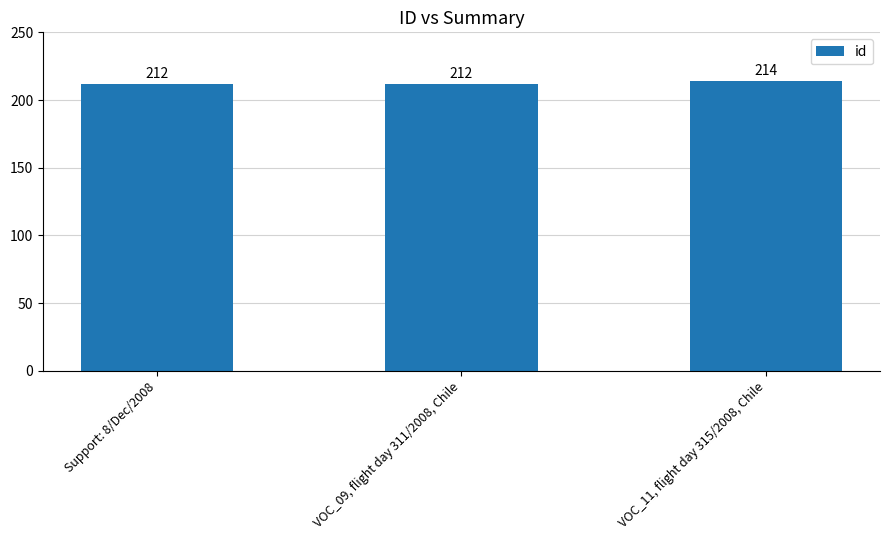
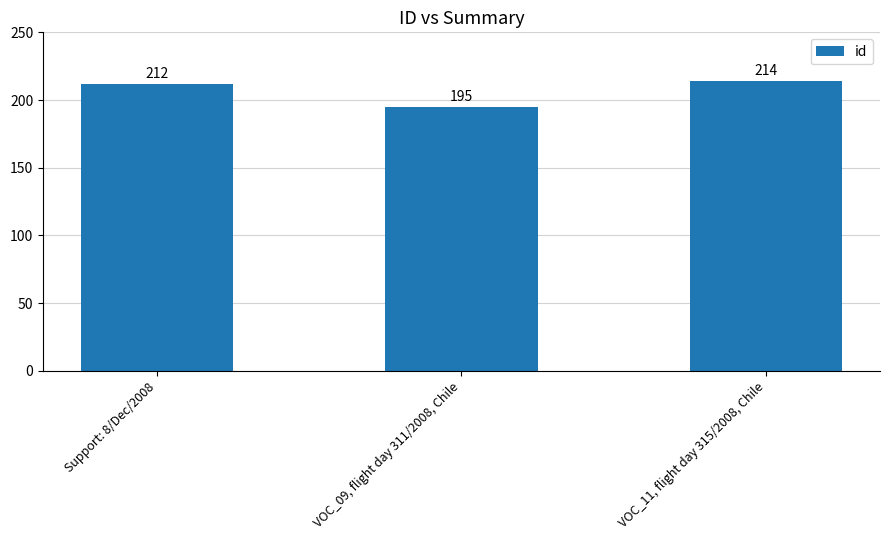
  {
    "Support: 8/Dec/2008": 212,
-   "VOC_09, flight day 311/2008, Chile": 212,
+   "VOC_09, flight day 311/2008, Chile": 195,
    "VOC_11, flight day 315/2008, Chile": 214
  }
